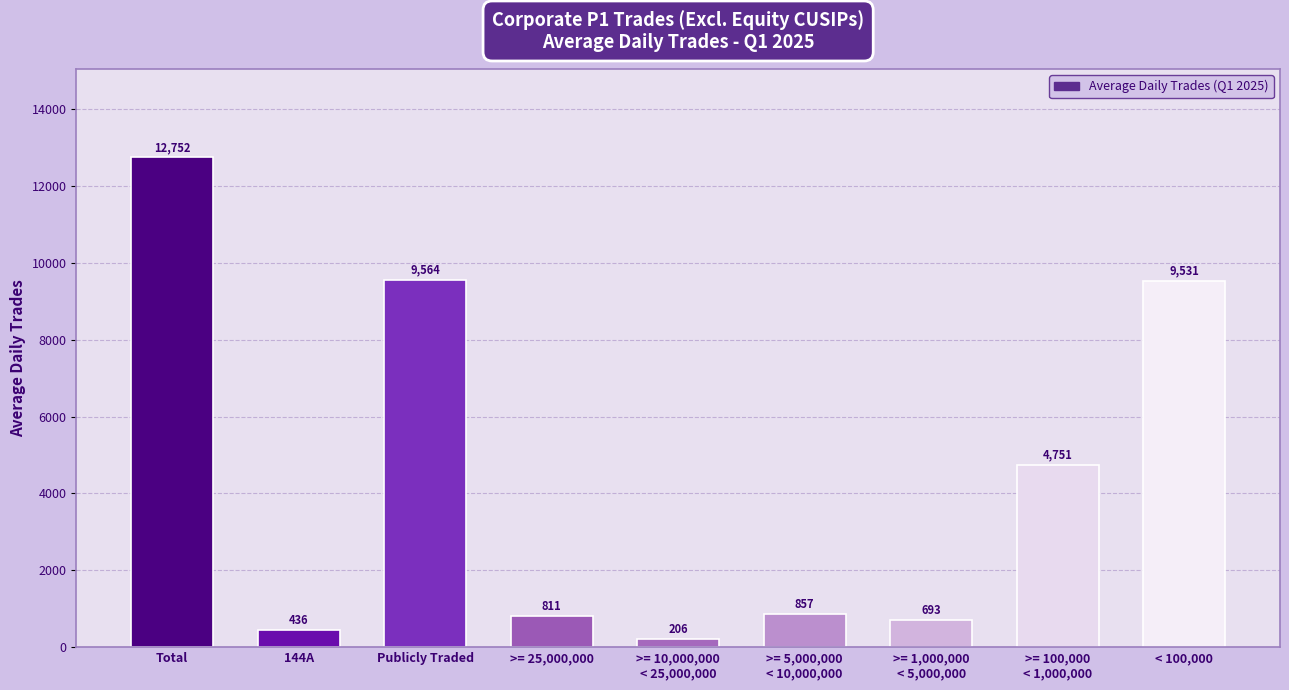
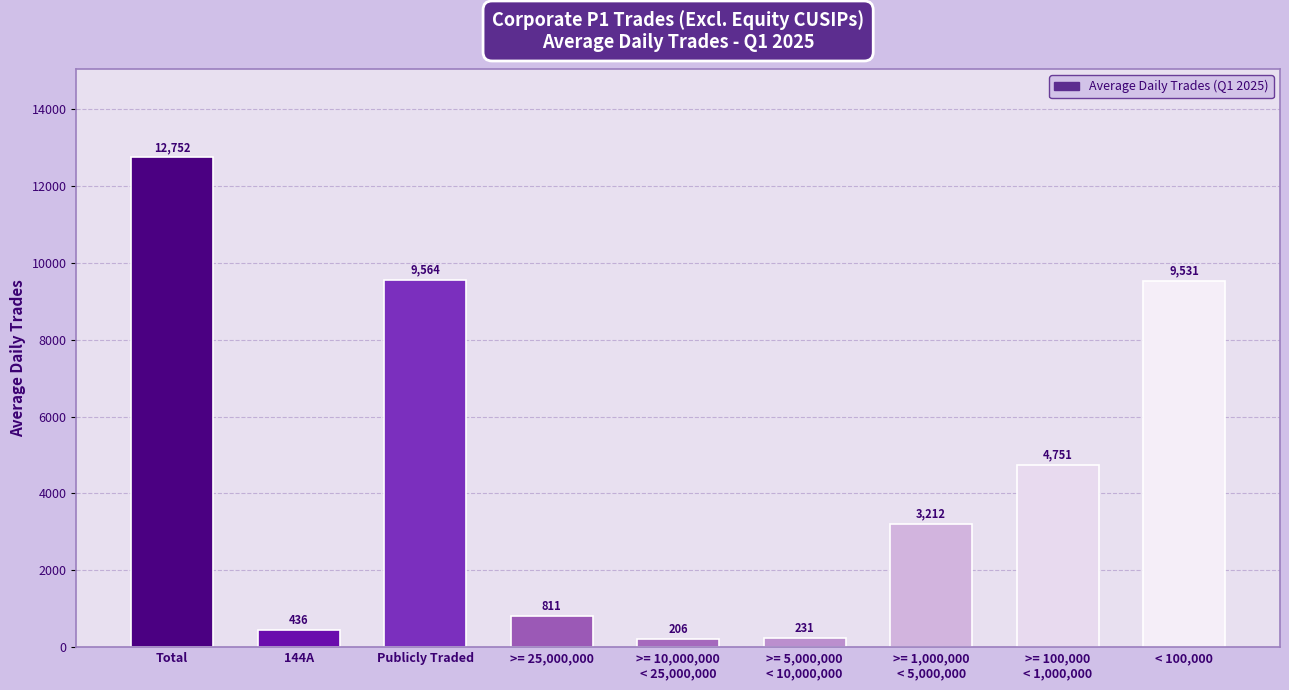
  {
    "Total": "12,752",
    "144A": "436",
    "Publicly Traded": "9,564",
    ">= 25,000,000": "811",
    ">= 10,000,000 < 25,000,000": "206",
-   ">= 5,000,000 < 10,000,000": "857",
-   ">= 1,000,000 < 5,000,000": "693",
+   ">= 5,000,000 < 10,000,000": "231",
+   ">= 1,000,000 < 5,000,000": "3,212",
    ">= 100,000 < 1,000,000": "4,751",
    "< 100,000": "9,531"
  }
